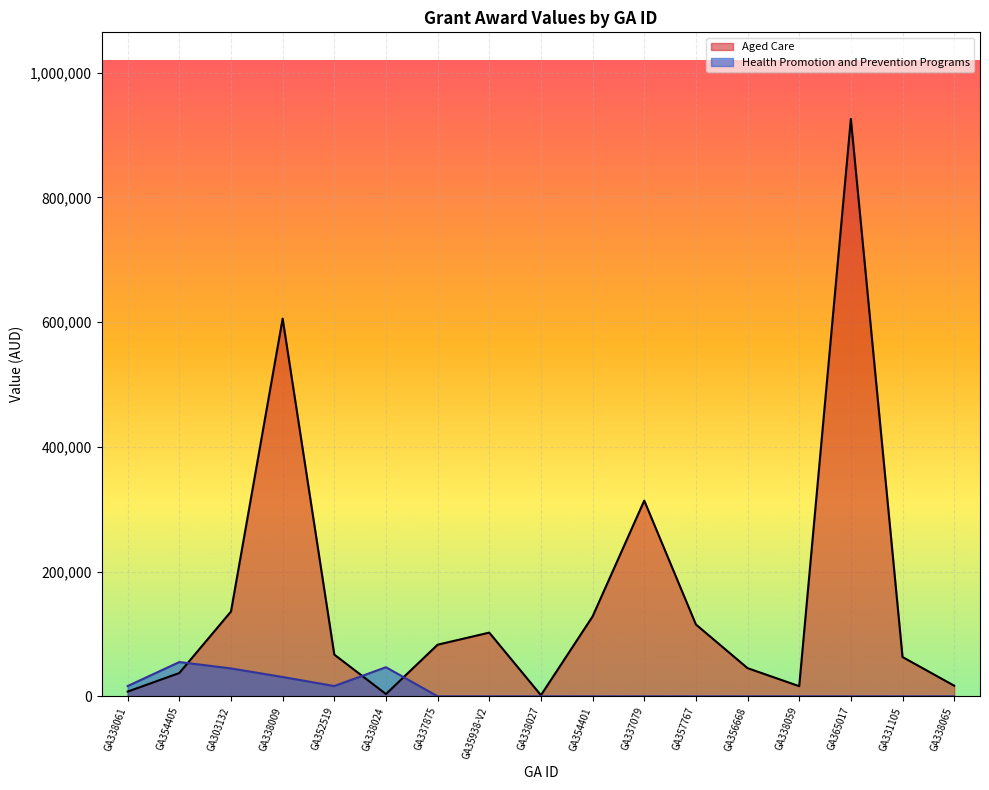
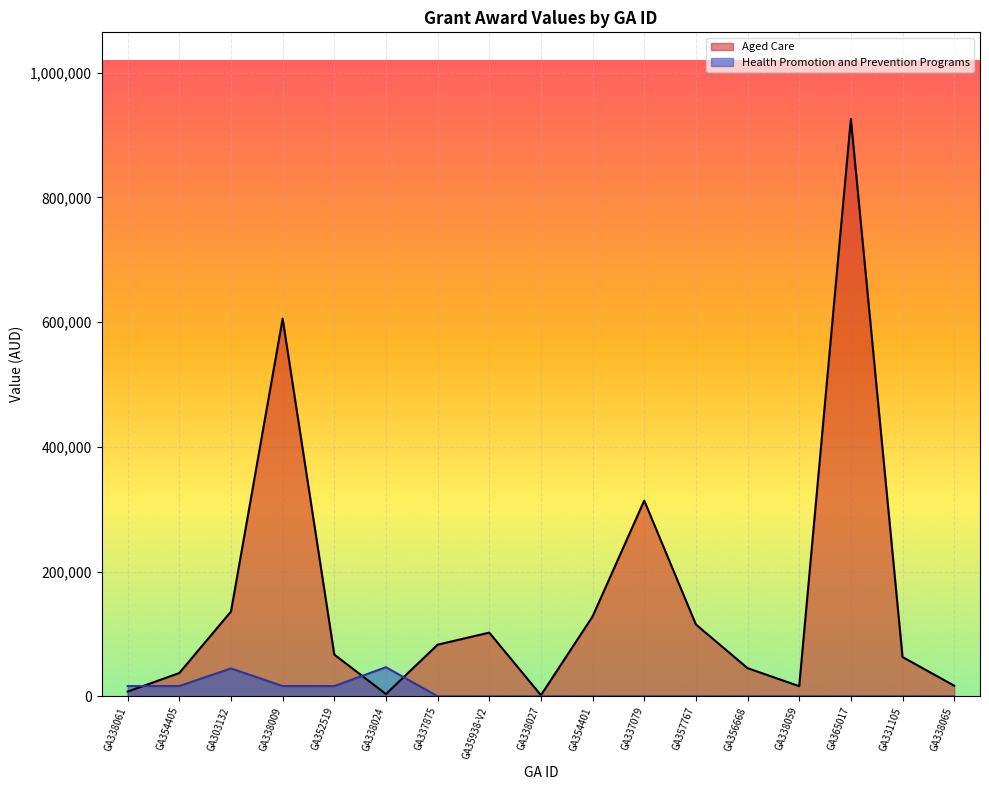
  {
    "Aged Care": {
      "GA338061": "10,000",
      "GA354405": "40,000",
      "GA303132": "140,000",
      "GA338009": "610,000",
      "GA352519": "70,000",
      "GA338024": "0",
      "GA337875": "80,000",
      "GA35938-V2": "100,000",
      "GA354401": "130,000",
      "GA337079": "310,000",
      "GA357767": "120,000",
      "GA356668": "50,000",
      "GA338059": "20,000",
      "GA365017": "930,000",
      "GA331105": "60,000",
      "GA338065": "20,000"
    },
    "Health Promotion and Prevention Programs": {
      "GA338061": "20,000",
-     "GA354405": "50,000",
+     "GA354405": "20,000",
      "GA303132": "40,000",
-     "GA338009": "30,000",
+     "GA338009": "20,000",
      "GA352519": "20,000",
      "GA338024": "50,000",
      "GA337875": "0",
      "GA35938-V2": "0",
      "GA354401": "0",
      "GA337079": "0",
      "GA357767": "0",
      "GA356668": "0",
      "GA338059": "0",
      "GA365017": "0",
      "GA331105": "0",
      "GA338065": "0"
    }
  }
